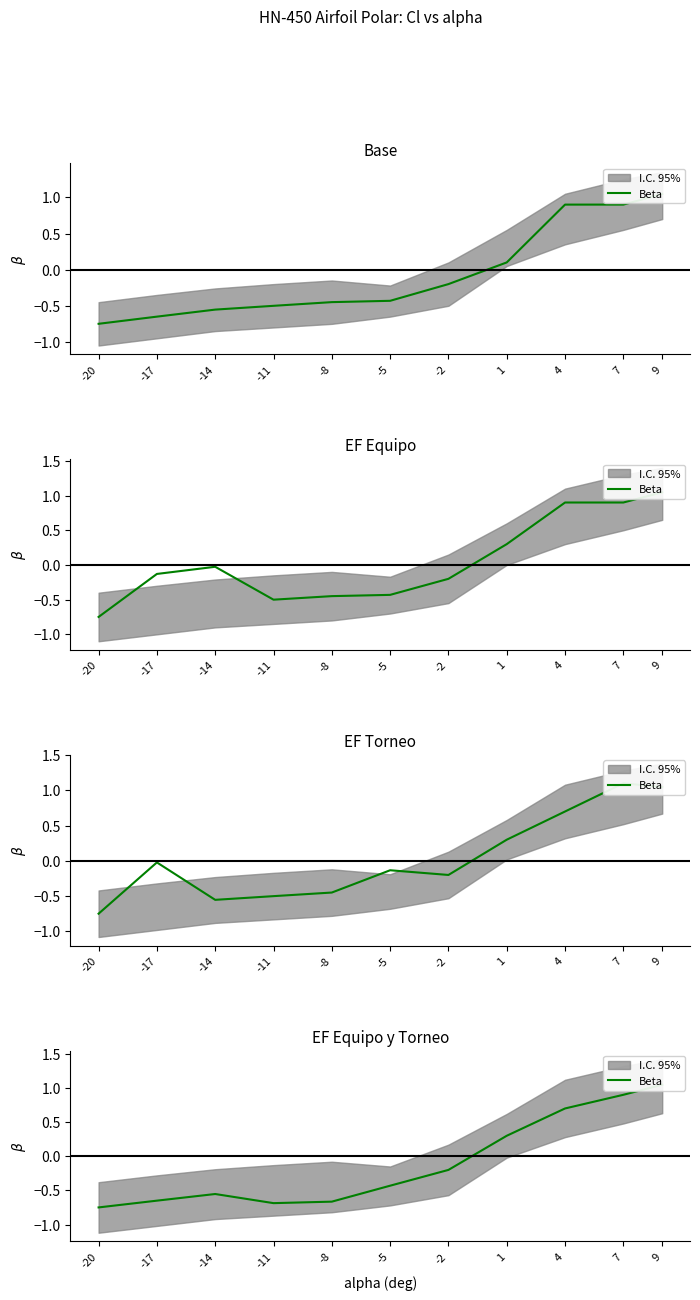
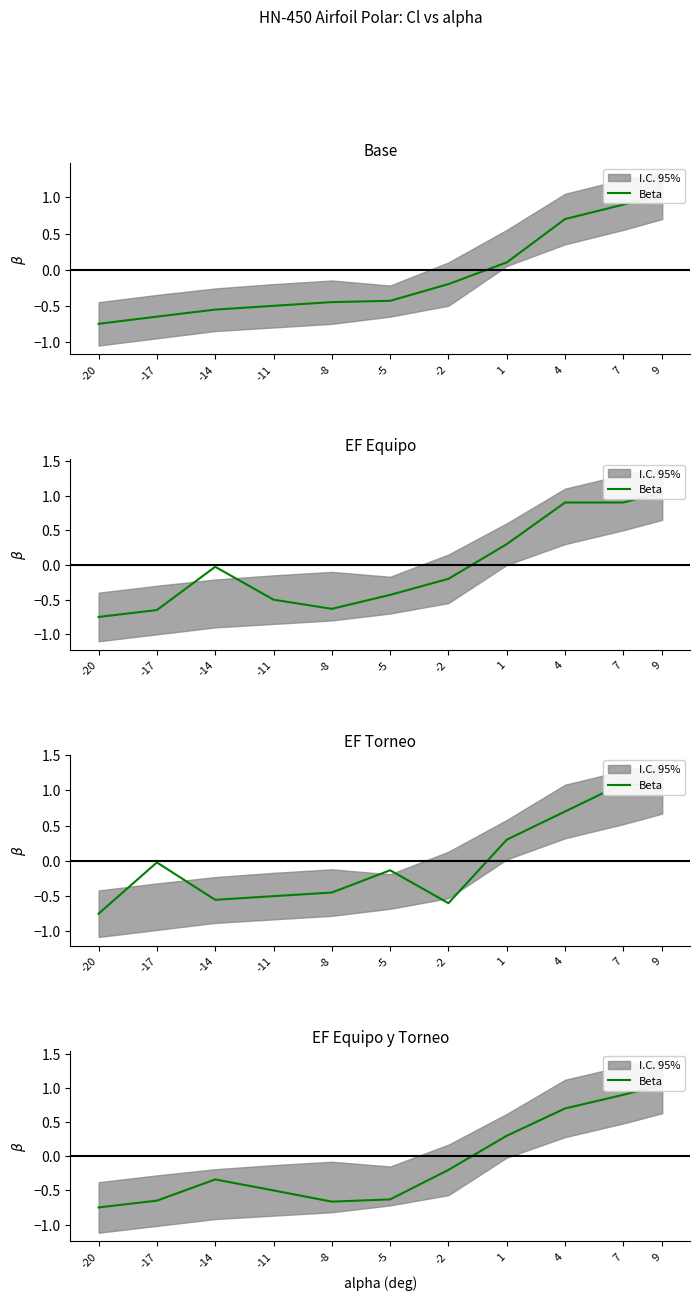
  {
    "Base": {
      "Beta": {
        "-20": -0.7,
        "-17": -0.7,
        "-14": -0.6,
        "-11": -0.5,
        "-8": -0.4,
        "-5": -0.4,
        "-2": -0.2,
        "1": 0.1,
-       "4": 0.9,
+       "4": 0.7,
        "7": 0.9
      }
    },
    "EF Equipo": {
      "Beta": {
        "-20": -0.7,
-       "-17": -0.1,
+       "-17": -0.7,
        "-14": 0.0,
        "-11": -0.5,
-       "-8": -0.4,
+       "-8": -0.6,
        "-5": -0.4,
        "-2": -0.2,
        "1": 0.3,
        "4": 0.9,
        "7": 0.9
      }
    },
    "EF Torneo": {
      "Beta": {
        "-20": -0.7,
        "-17": 0.0,
        "-14": -0.6,
        "-11": -0.5,
        "-8": -0.4,
        "-5": -0.1,
-       "-2": -0.2,
+       "-2": -0.6,
        "1": 0.3,
        "4": 0.7
      }
    },
    "EF Equipo y Torneo": {
      "Beta": {
        "-20": -0.7,
        "-17": -0.7,
-       "-14": -0.6,
-       "-11": -0.7,
+       "-14": -0.3,
+       "-11": -0.5,
        "-8": -0.7,
-       "-5": -0.4,
+       "-5": -0.6,
        "-2": -0.2,
        "1": 0.3,
        "4": 0.7,
        "7": 0.9
      }
    }
  }
